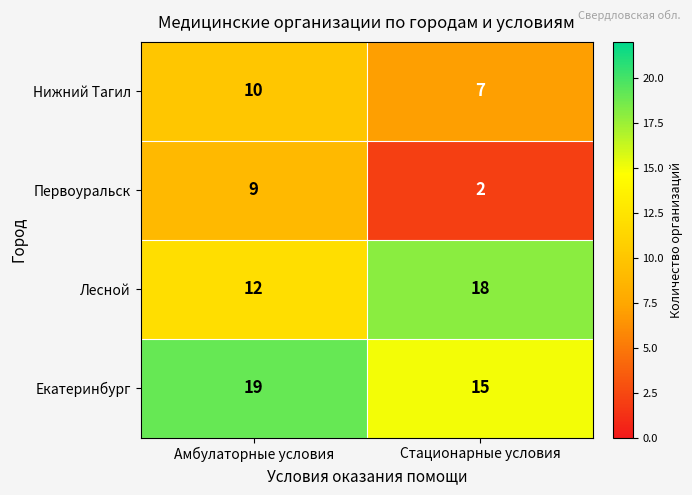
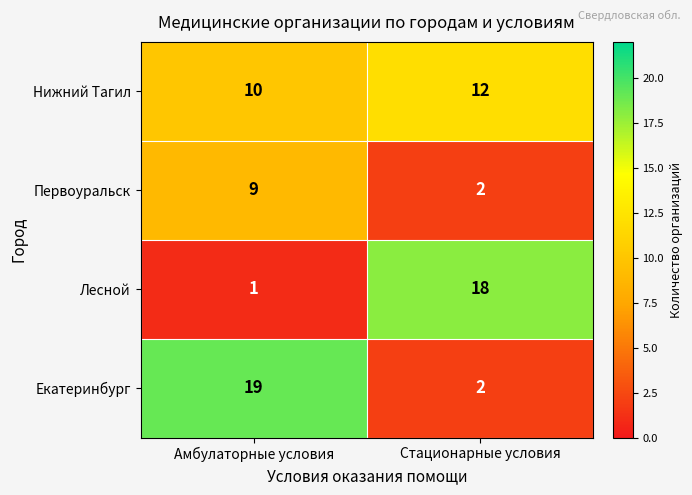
  {
    "Нижний Тагил": {
      "Амбулаторные условия": 10,
-     "Стационарные условия": 7
+     "Стационарные условия": 12
    },
    "Первоуральск": {
      "Амбулаторные условия": 9,
      "Стационарные условия": 2
    },
    "Лесной": {
-     "Амбулаторные условия": 12,
+     "Амбулаторные условия": 1,
      "Стационарные условия": 18
    },
    "Екатеринбург": {
      "Амбулаторные условия": 19,
-     "Стационарные условия": 15
+     "Стационарные условия": 2
    }
  }
